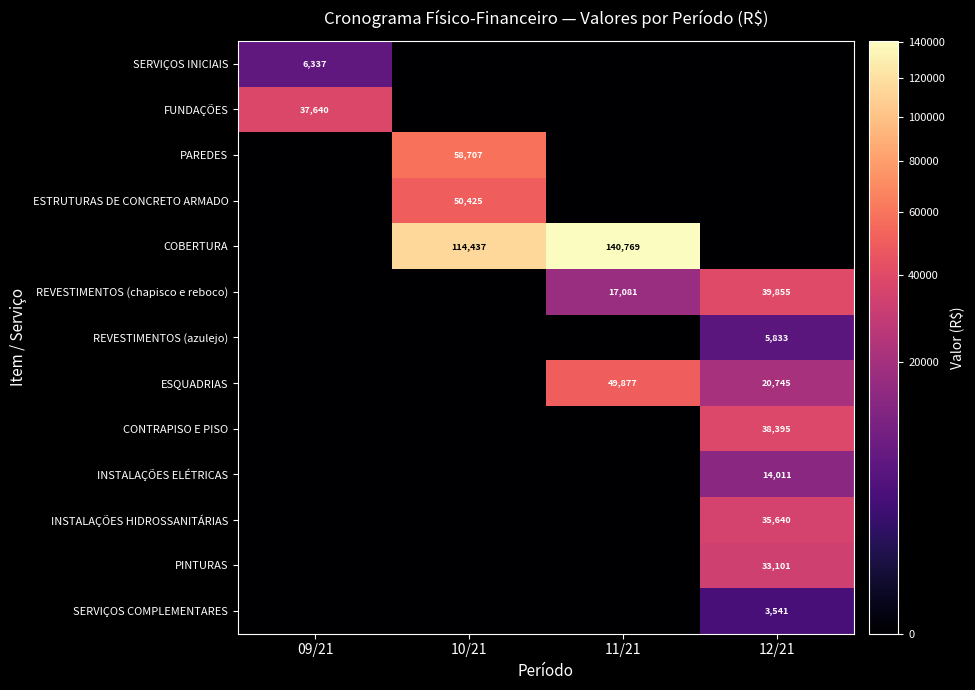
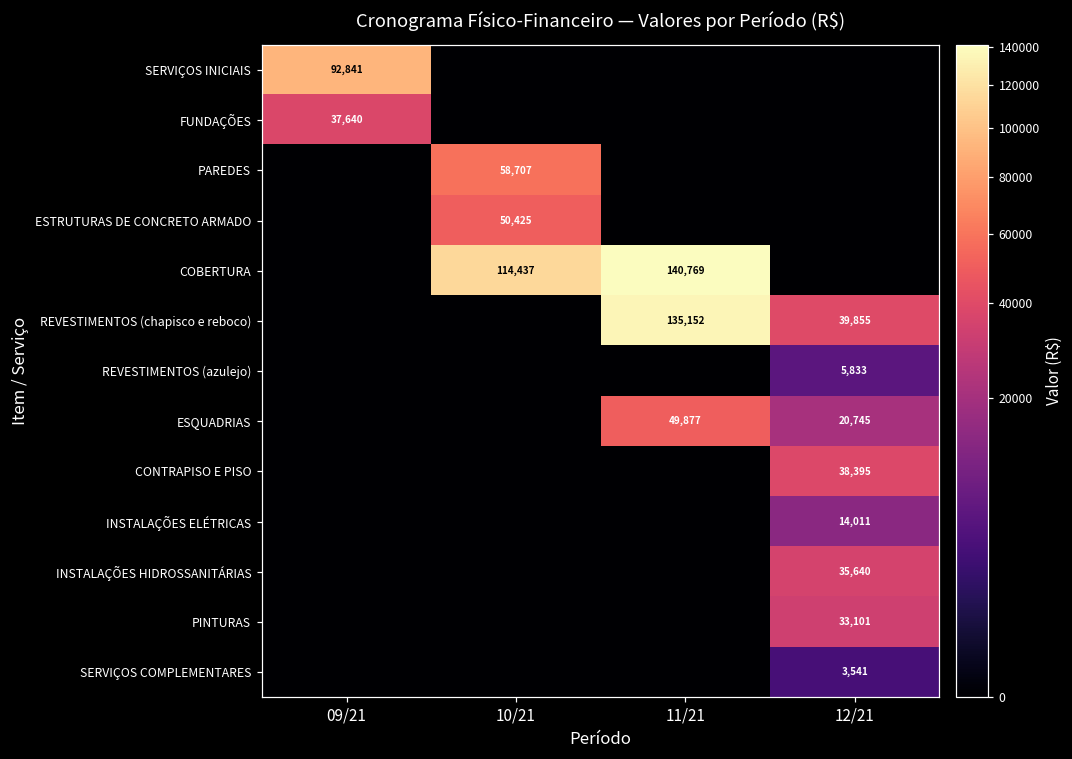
  {
    "SERVIÇOS INICIAIS": {
-     "09/21": "6,337"
+     "09/21": "92,841"
    },
    "FUNDAÇÕES": {
      "09/21": "37,640"
    },
    "PAREDES": {
      "10/21": "58,707"
    },
    "ESTRUTURAS DE CONCRETO ARMADO": {
      "10/21": "50,425"
    },
    "COBERTURA": {
      "10/21": "114,437",
      "11/21": "140,769"
    },
    "REVESTIMENTOS (chapisco e reboco)": {
-     "11/21": "17,081",
+     "11/21": "135,152",
      "12/21": "39,855"
    },
    "REVESTIMENTOS (azulejo)": {
      "12/21": "5,833"
    },
    "ESQUADRIAS": {
      "11/21": "49,877",
      "12/21": "20,745"
    },
    "CONTRAPISO E PISO": {
      "12/21": "38,395"
    },
    "INSTALAÇÕES ELÉTRICAS": {
      "12/21": "14,011"
    },
    "INSTALAÇÕES HIDROSSANITÁRIAS": {
      "12/21": "35,640"
    },
    "PINTURAS": {
      "12/21": "33,101"
    },
    "SERVIÇOS COMPLEMENTARES": {
      "12/21": "3,541"
    }
  }
